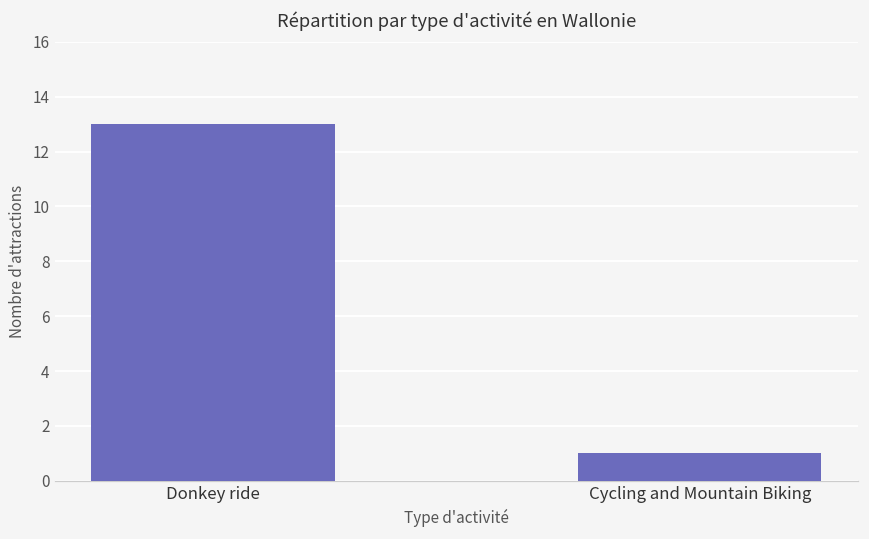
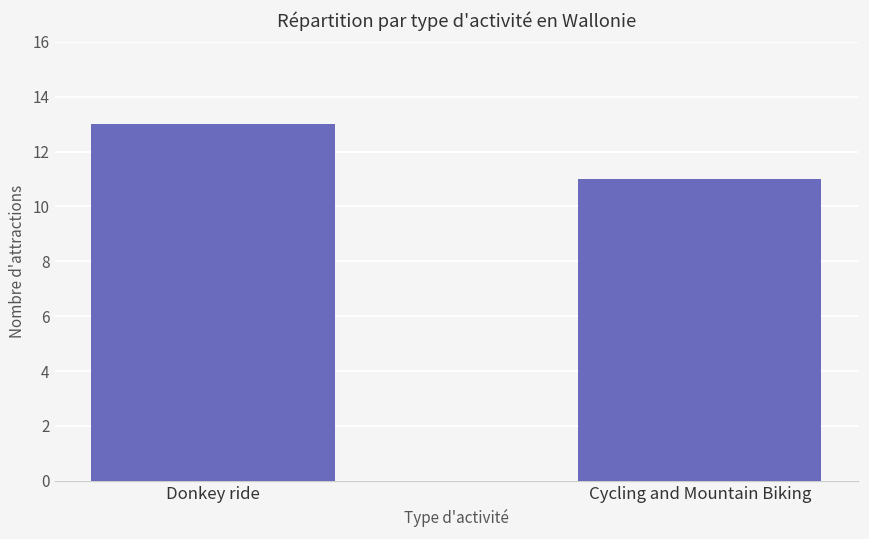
  {
    "Donkey ride": 13,
-   "Cycling and Mountain Biking": 1
+   "Cycling and Mountain Biking": 11
  }
